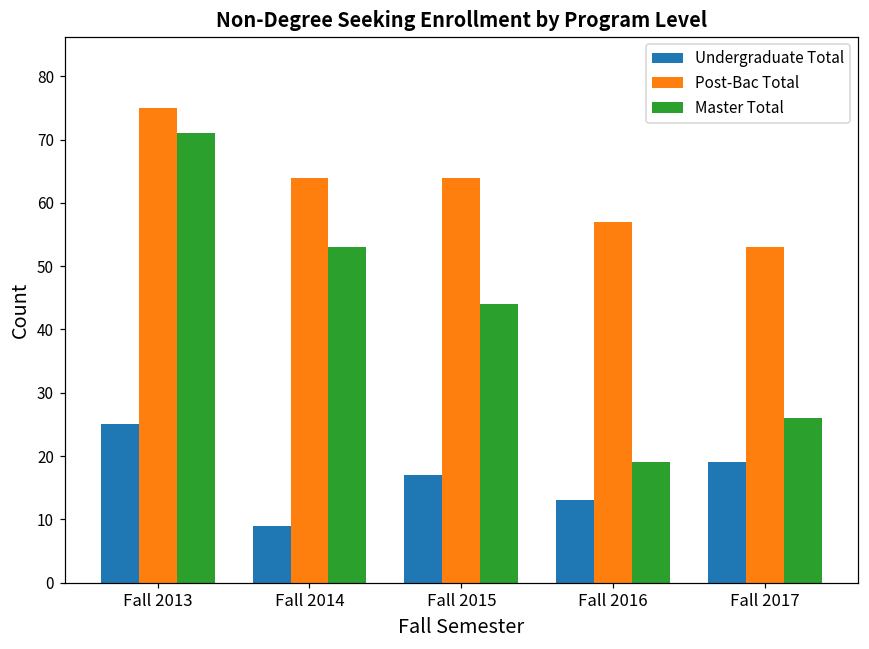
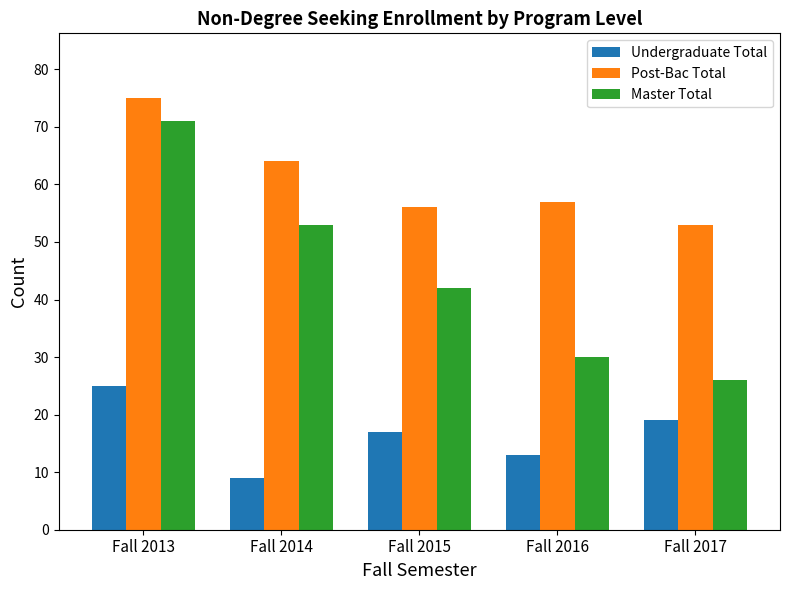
  {
    "Undergraduate Total": {
      "Fall 2013": 25,
      "Fall 2014": 9,
      "Fall 2015": 17,
      "Fall 2016": 13,
      "Fall 2017": 19
    },
    "Post-Bac Total": {
      "Fall 2013": 75,
      "Fall 2014": 64,
-     "Fall 2015": 64,
+     "Fall 2015": 56,
      "Fall 2016": 57,
      "Fall 2017": 53
    },
    "Master Total": {
      "Fall 2013": 71,
      "Fall 2014": 53,
-     "Fall 2015": 44,
-     "Fall 2016": 19,
+     "Fall 2015": 42,
+     "Fall 2016": 30,
      "Fall 2017": 26
    }
  }
